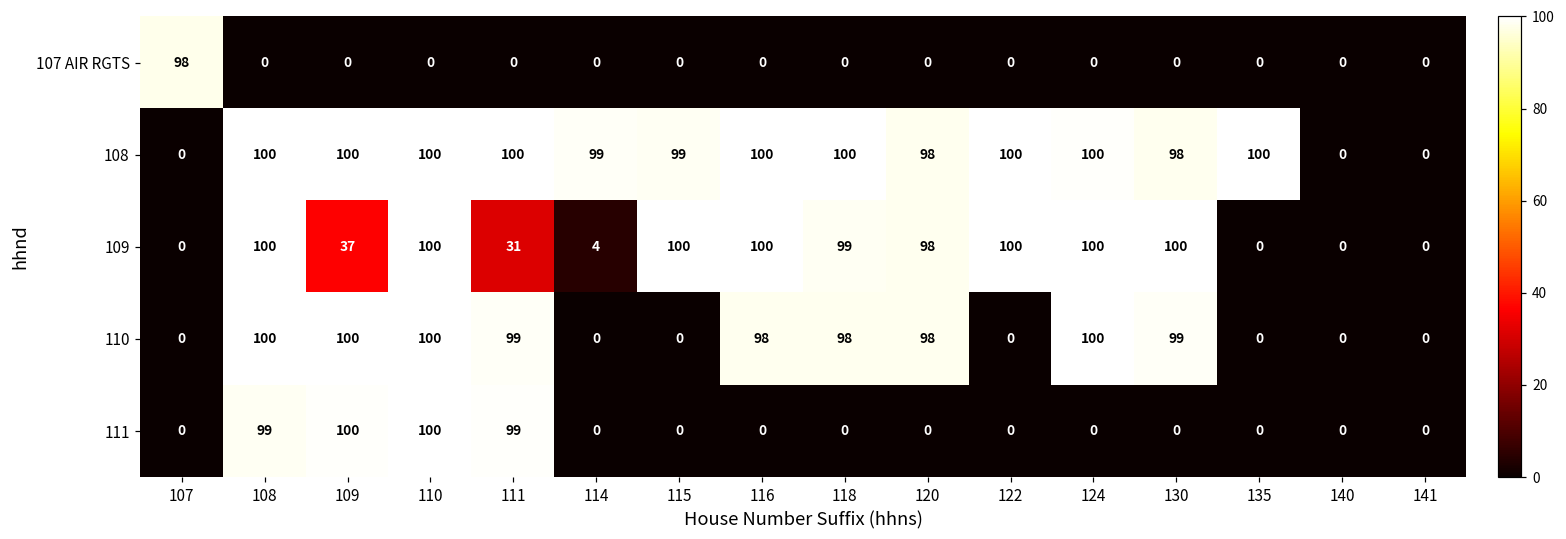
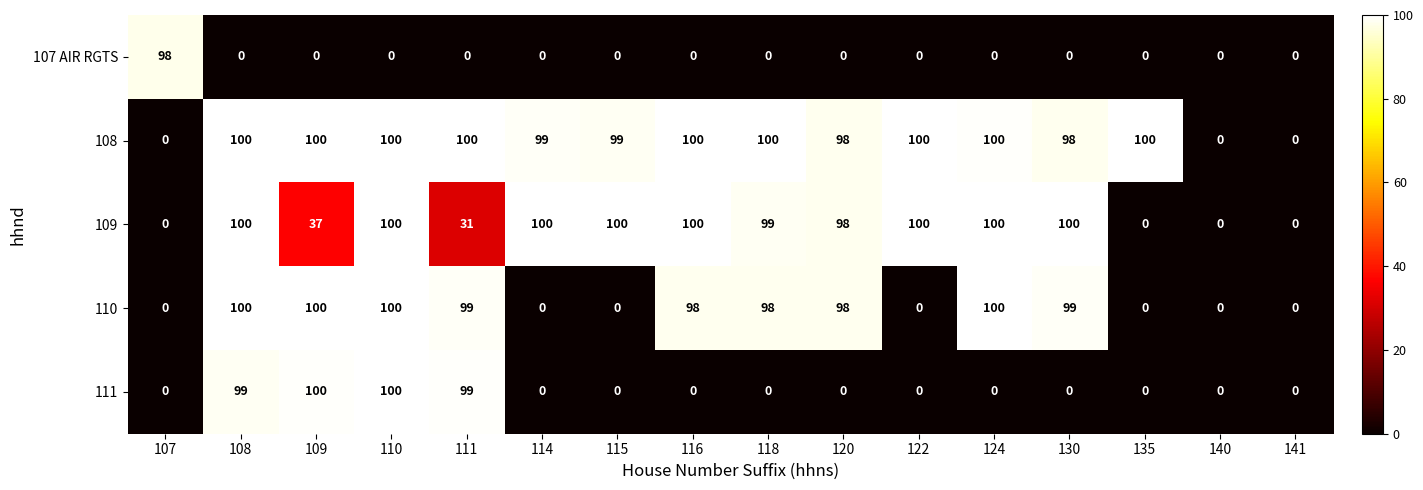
  {
    "107 AIR RGTS": {
      "107": 98,
      "108": 0,
      "109": 0,
      "110": 0,
      "111": 0,
      "114": 0,
      "115": 0,
      "116": 0,
      "118": 0,
      "120": 0,
      "122": 0,
      "124": 0,
      "130": 0,
      "135": 0,
      "140": 0,
      "141": 0
    },
    "108": {
      "107": 0,
      "108": 100,
      "109": 100,
      "110": 100,
      "111": 100,
      "114": 99,
      "115": 99,
      "116": 100,
      "118": 100,
      "120": 98,
      "122": 100,
      "124": 100,
      "130": 98,
      "135": 100,
      "140": 0,
      "141": 0
    },
    "109": {
      "107": 0,
      "108": 100,
      "109": 37,
      "110": 100,
      "111": 31,
-     "114": 4,
+     "114": 100,
      "115": 100,
      "116": 100,
      "118": 99,
      "120": 98,
      "122": 100,
      "124": 100,
      "130": 100,
      "135": 0,
      "140": 0,
      "141": 0
    },
    "110": {
      "107": 0,
      "108": 100,
      "109": 100,
      "110": 100,
      "111": 99,
      "114": 0,
      "115": 0,
      "116": 98,
      "118": 98,
      "120": 98,
      "122": 0,
      "124": 100,
      "130": 99,
      "135": 0,
      "140": 0,
      "141": 0
    },
    "111": {
      "107": 0,
      "108": 99,
      "109": 100,
      "110": 100,
      "111": 99,
      "114": 0,
      "115": 0,
      "116": 0,
      "118": 0,
      "120": 0,
      "122": 0,
      "124": 0,
      "130": 0,
      "135": 0,
      "140": 0,
      "141": 0
    }
  }
